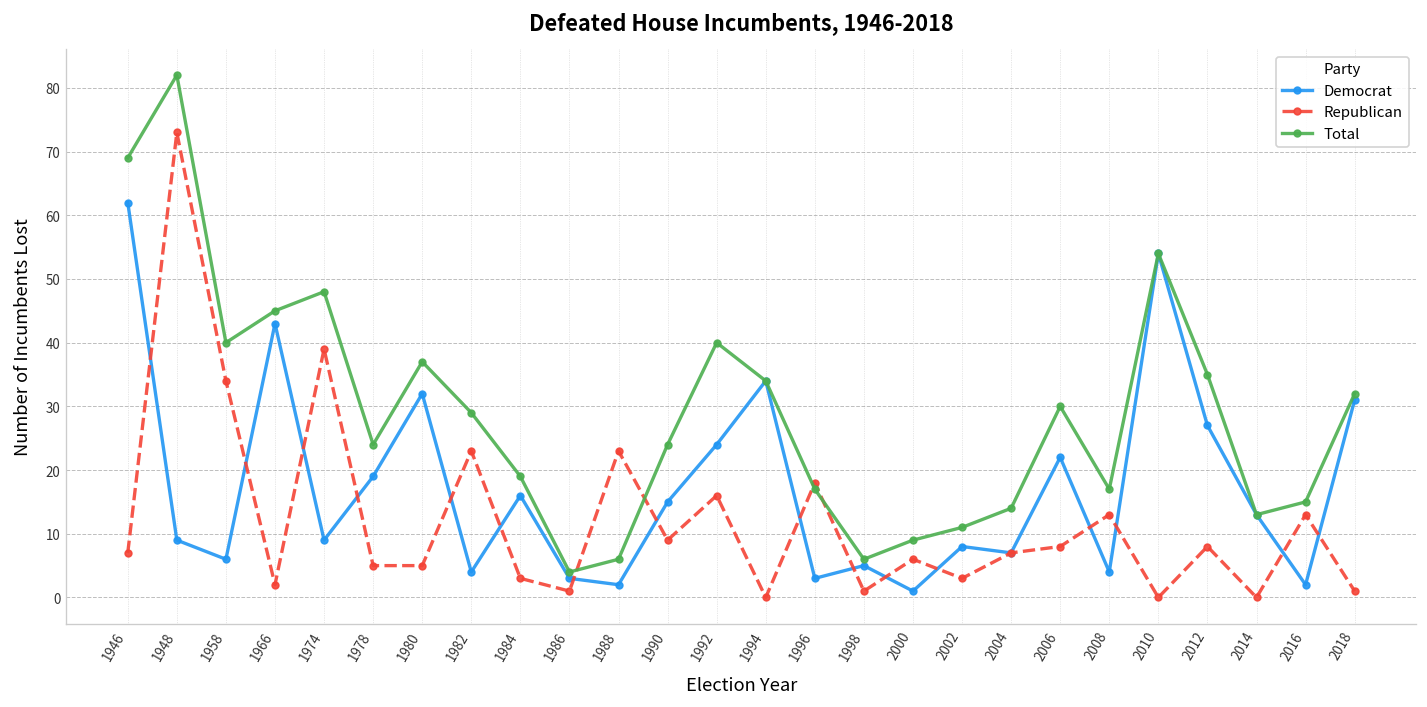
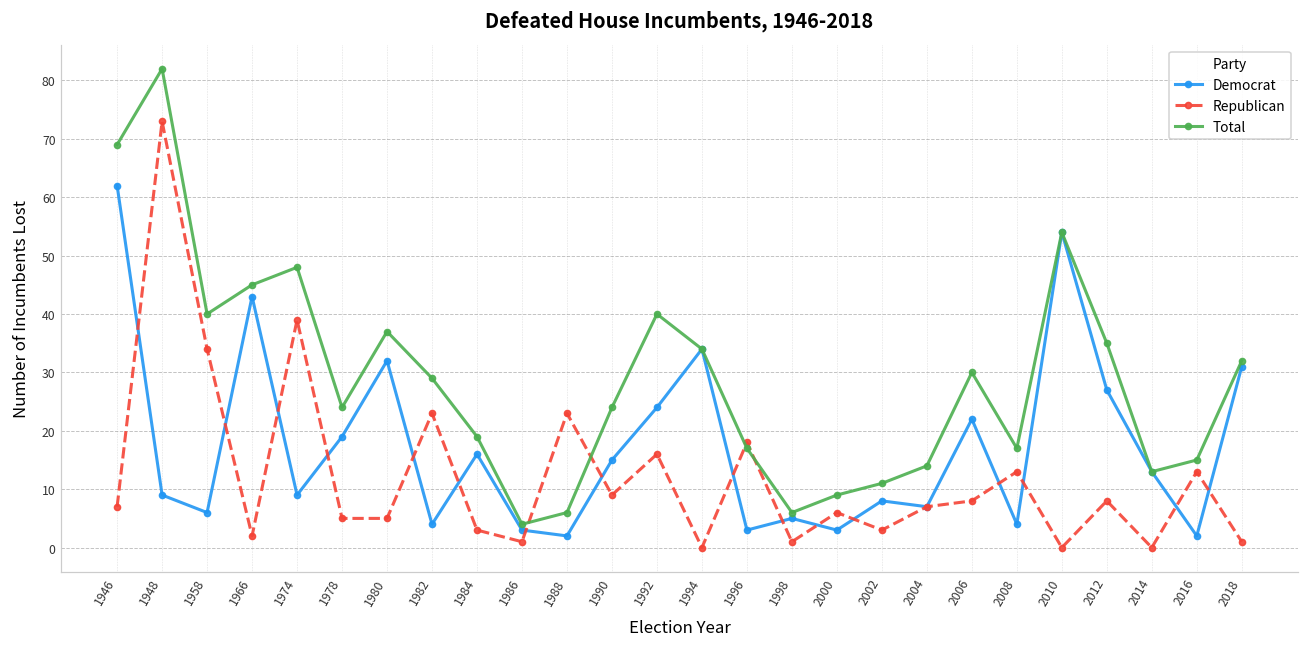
  {
    "Democrat": {
      "1946": 62,
      "1948": 9,
      "1958": 6,
      "1966": 43,
      "1974": 9,
      "1978": 19,
      "1980": 32,
      "1982": 4,
      "1984": 16,
      "1986": 3,
      "1988": 2,
      "1990": 15,
      "1992": 24,
      "1996": 3,
      "1998": 5,
-     "2000": 1,
+     "2000": 3,
      "2002": 8,
      "2006": 22,
      "2008": 4,
      "2012": 27,
      "2016": 2,
      "2018": 31
    },
    "Republican": {
      "1946": 7,
      "1948": 73,
      "1958": 34,
      "1966": 2,
      "1974": 39,
      "1978": 5,
      "1980": 5,
      "1982": 23,
      "1984": 3,
      "1986": 1,
      "1988": 23,
      "1990": 9,
      "1992": 16,
      "1994": 0,
      "1996": 18,
      "1998": 1,
      "2000": 6,
      "2002": 3,
      "2006": 8,
      "2008": 13,
      "2010": 0,
      "2012": 8,
      "2014": 0,
      "2016": 13,
      "2018": 1
    },
    "Total": {
      "1946": 69,
      "1948": 82,
      "1958": 40,
      "1966": 45,
      "1974": 48,
      "1978": 24,
      "1980": 37,
      "1982": 29,
      "1984": 19,
      "1986": 4,
      "1988": 6,
      "1990": 24,
      "1992": 40,
      "1996": 17,
      "1998": 6,
      "2000": 9,
      "2002": 11,
      "2004": 14,
      "2006": 30,
      "2008": 17,
      "2012": 35,
      "2016": 15,
      "2018": 32
    }
  }
